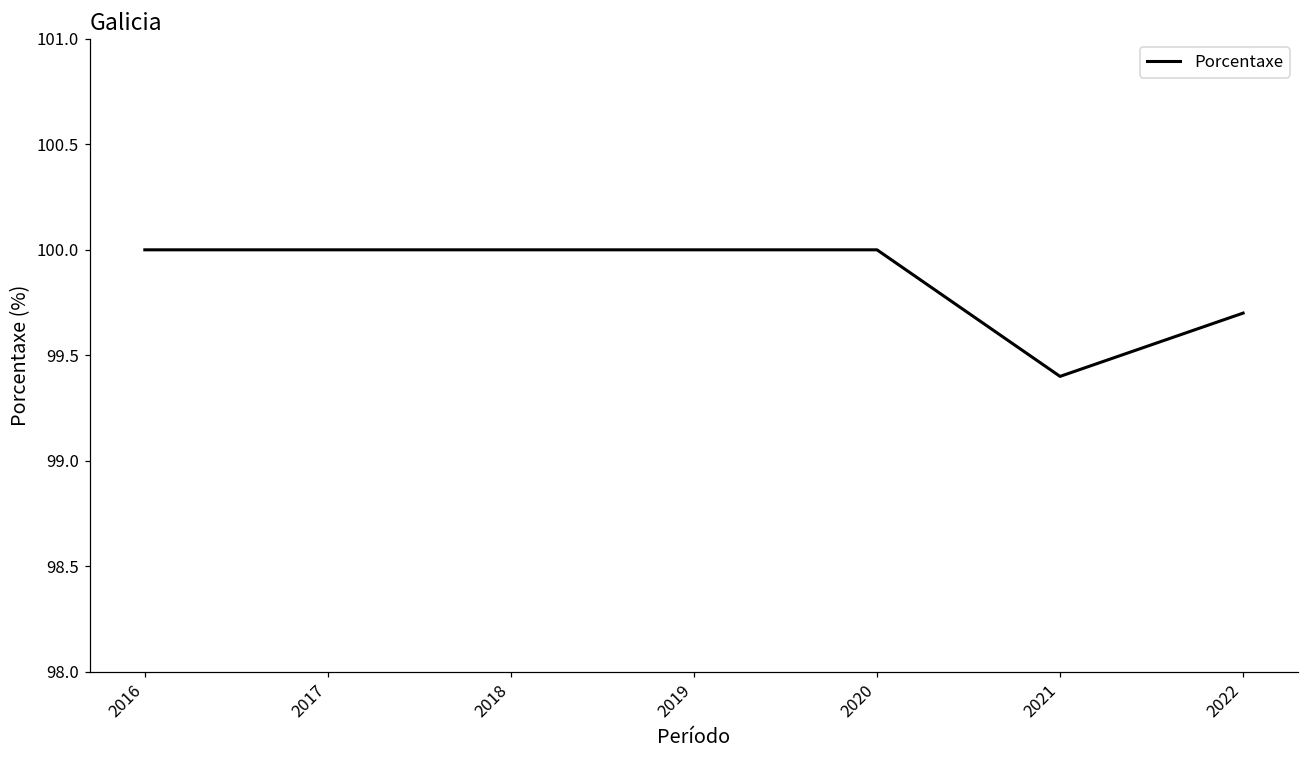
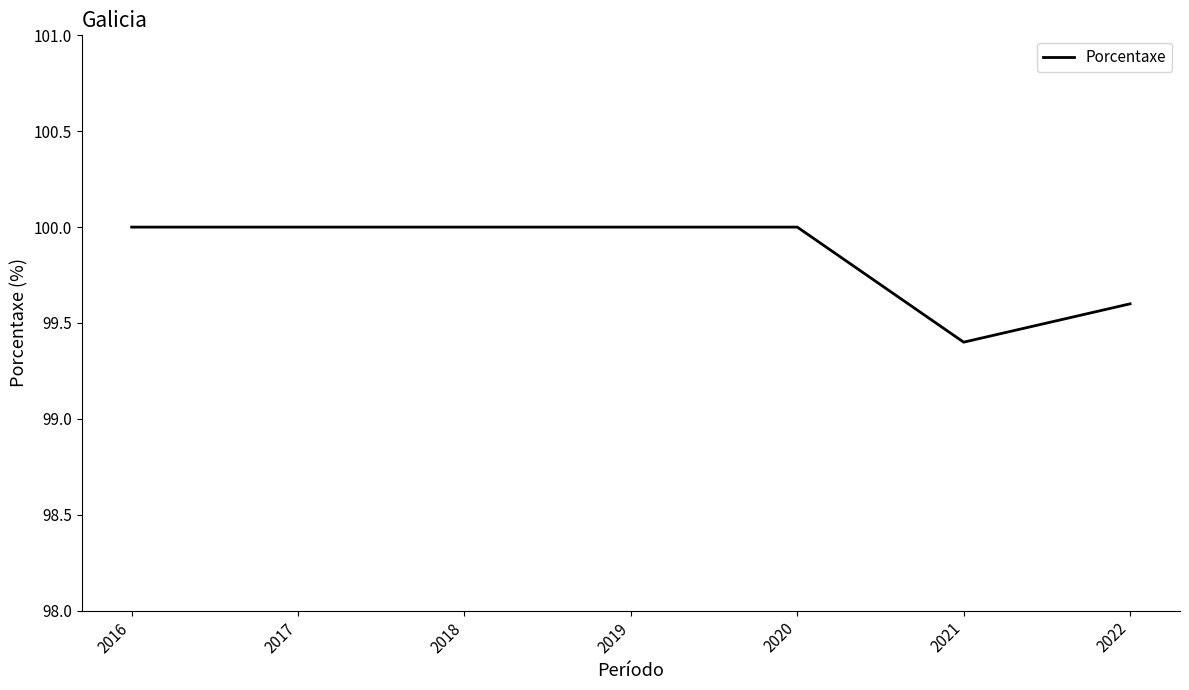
  {
    "2016": 100.0,
    "2017": 100.0,
    "2018": 100.0,
    "2019": 100.0,
    "2020": 100.0,
    "2021": 99.4,
-   "2022": 99.7
+   "2022": 99.6
  }
